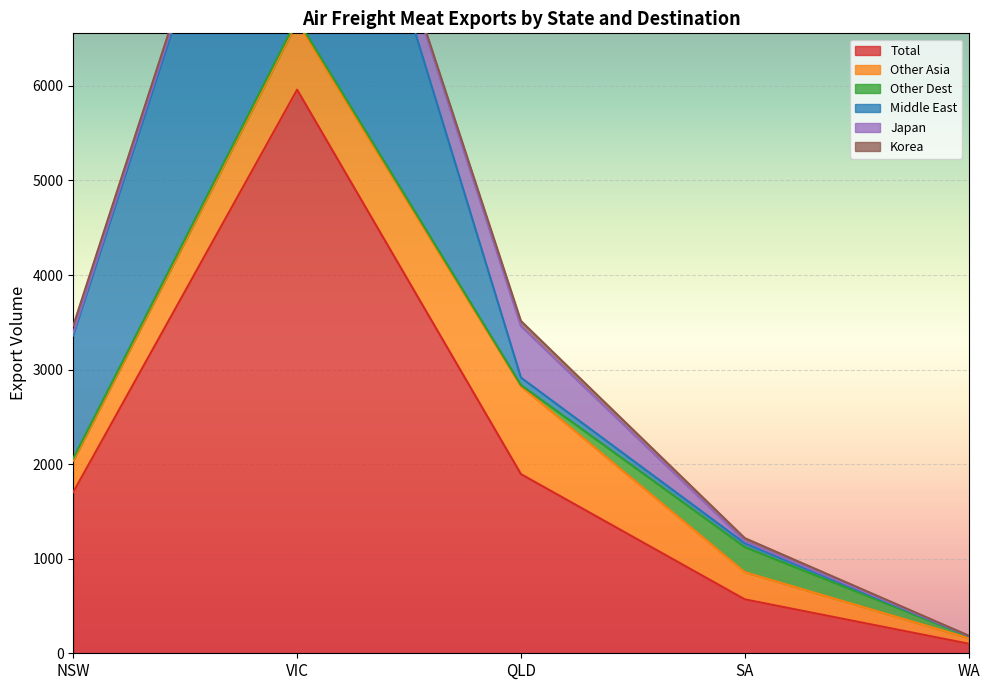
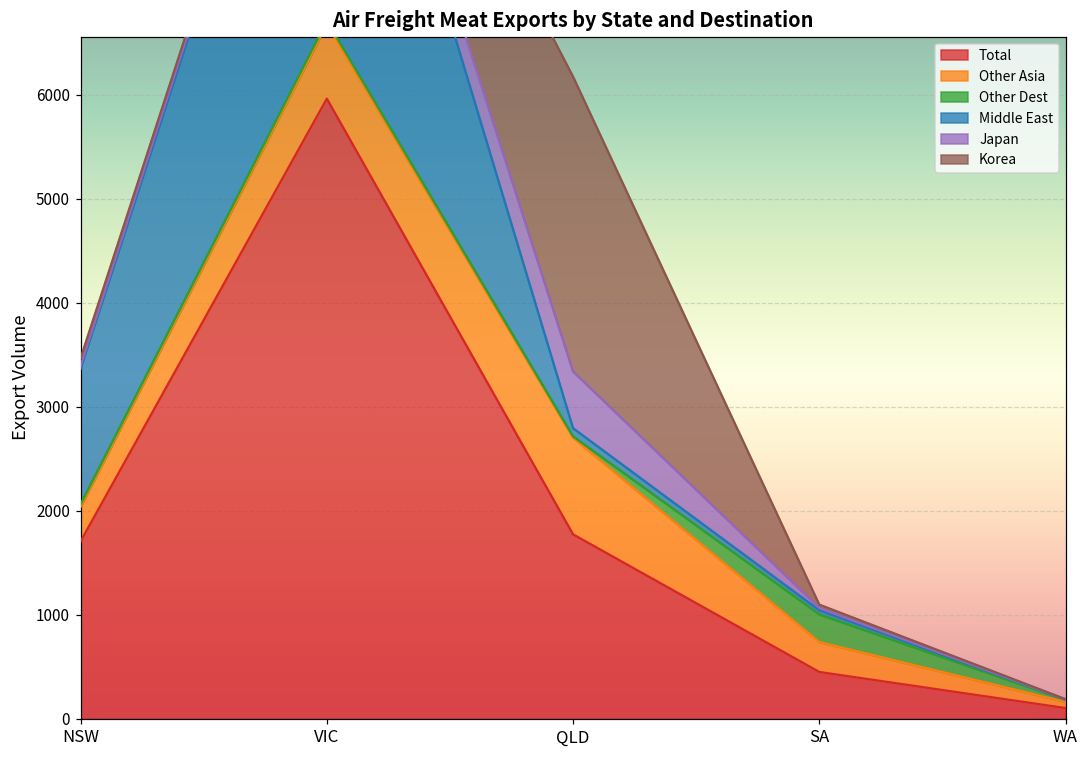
  {
    "Total": {
      "NSW": 1700,
      "VIC": 6000,
-     "QLD": 1900,
-     "SA": 600,
+     "QLD": 1800,
+     "SA": 400,
      "WA": 100
    },
    "Other Asia": {
      "SA": 300
    },
    "Other Dest": {
      "SA": 300
    },
    "Middle East": {
      "NSW": 1300,
      "QLD": 100
    },
    "Japan": {
      "NSW": 0,
      "QLD": 500
    },
    "Korea": {
      "NSW": 100,
-     "QLD": 100,
+     "QLD": 2800,
      "SA": 0
    }
  }
